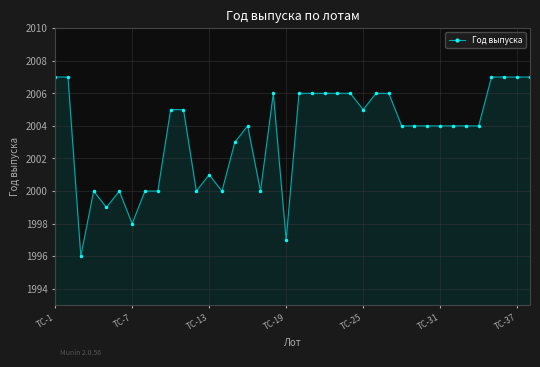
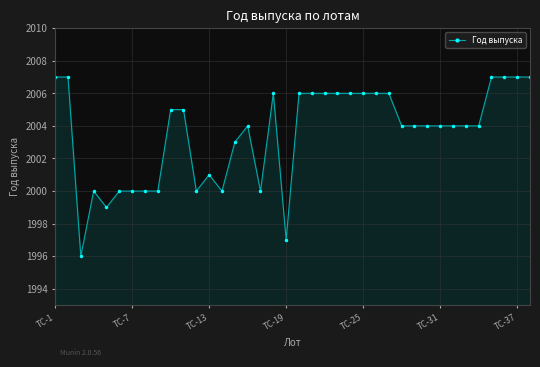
  {
    "ТС-1": 2007,
-   "ТС-7": 1998,
+   "ТС-7": 2000,
    "ТС-13": 2001,
    "ТС-19": 1997,
-   "ТС-25": 2005,
+   "ТС-25": 2006,
    "ТС-31": 2004,
    "ТС-37": 2007
  }
